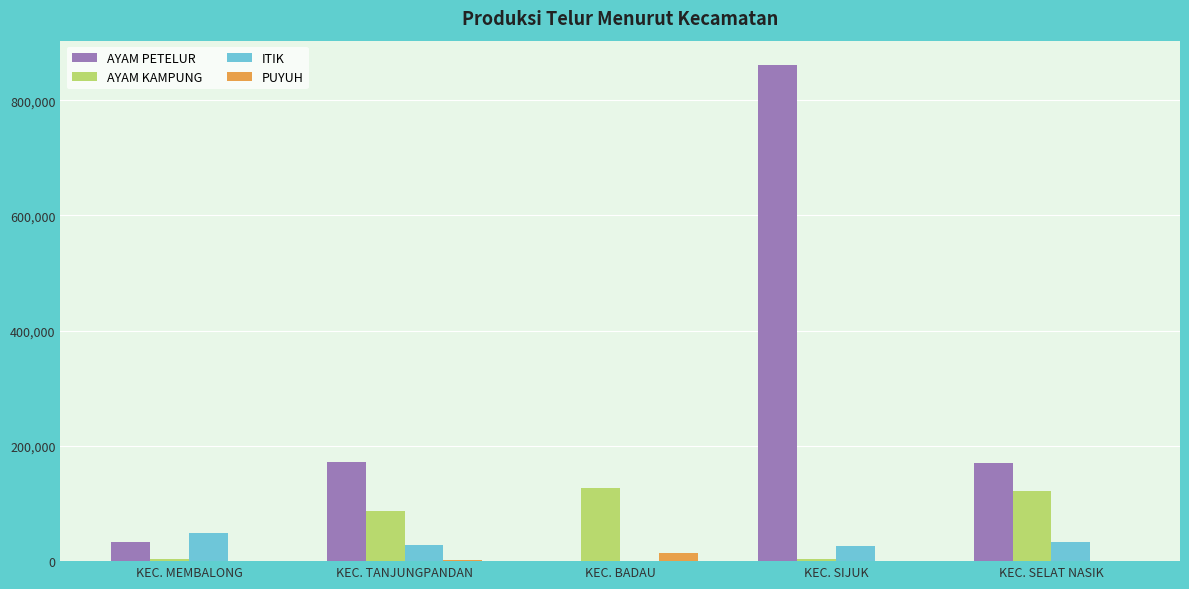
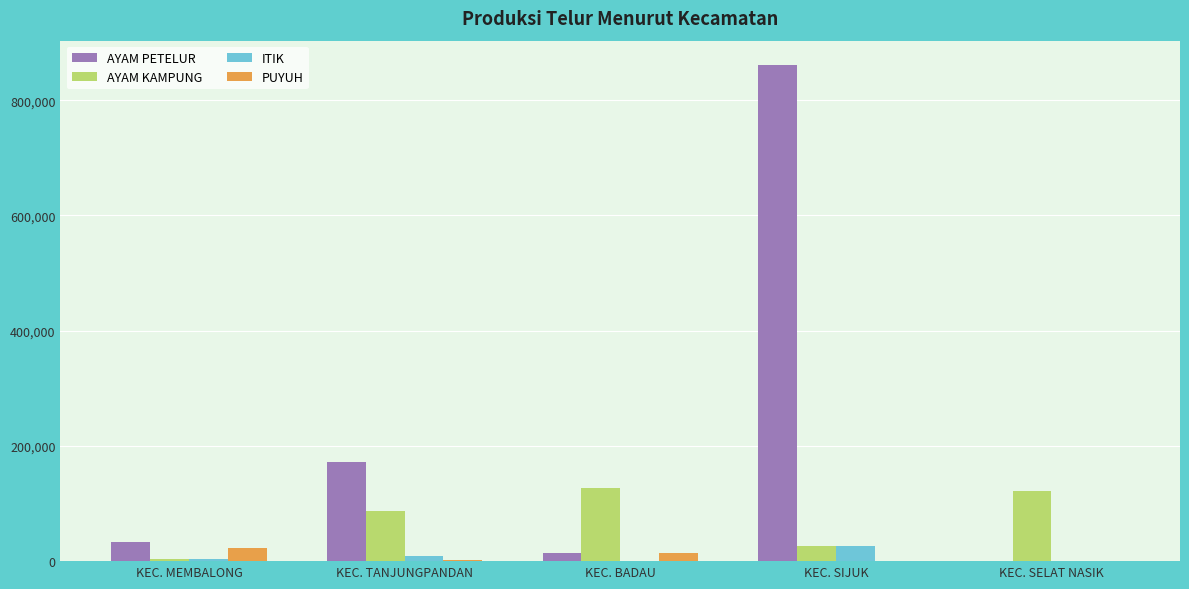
  {
    "AYAM PETELUR": {
      "KEC. MEMBALONG": "30,000",
      "KEC. TANJUNGPANDAN": "170,000",
-     "KEC. BADAU": "0",
+     "KEC. BADAU": "10,000",
      "KEC. SIJUK": "860,000",
-     "KEC. SELAT NASIK": "170,000"
+     "KEC. SELAT NASIK": "0"
    },
    "AYAM KAMPUNG": {
      "KEC. TANJUNGPANDAN": "90,000",
      "KEC. BADAU": "130,000",
-     "KEC. SIJUK": "0",
+     "KEC. SIJUK": "30,000",
      "KEC. SELAT NASIK": "120,000"
    },
    "ITIK": {
-     "KEC. MEMBALONG": "50,000",
-     "KEC. TANJUNGPANDAN": "30,000",
+     "KEC. MEMBALONG": "0",
+     "KEC. TANJUNGPANDAN": "10,000",
      "KEC. SIJUK": "30,000",
-     "KEC. SELAT NASIK": "30,000"
+     "KEC. SELAT NASIK": "0"
    },
    "PUYUH": {
-     "KEC. MEMBALONG": "0",
+     "KEC. MEMBALONG": "20,000",
      "KEC. BADAU": "10,000",
      "KEC. SIJUK": "0",
      "KEC. SELAT NASIK": "0"
    }
  }
